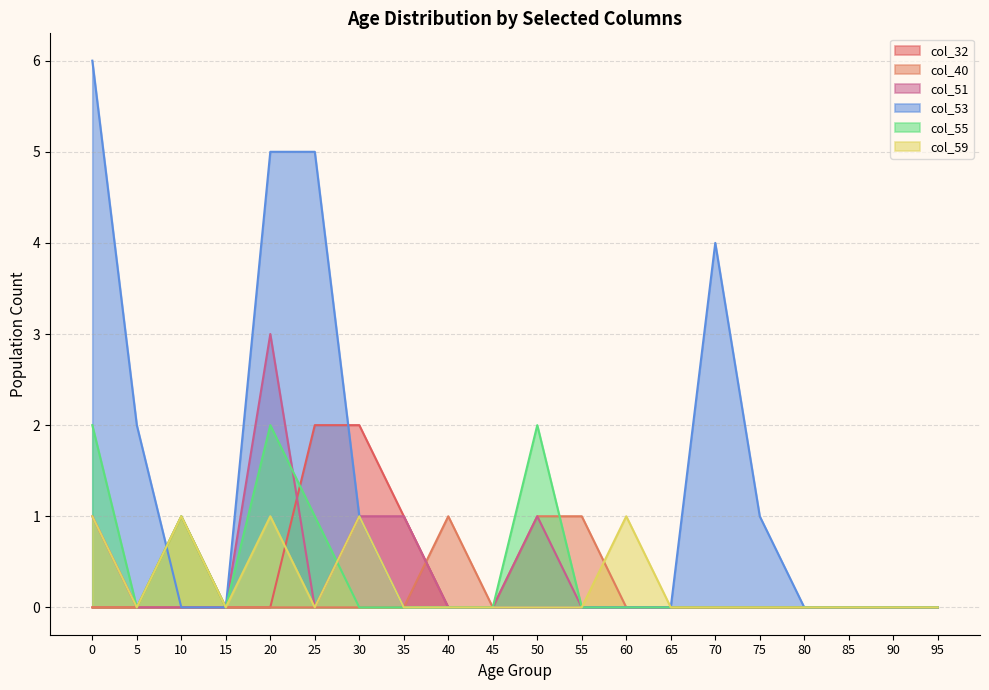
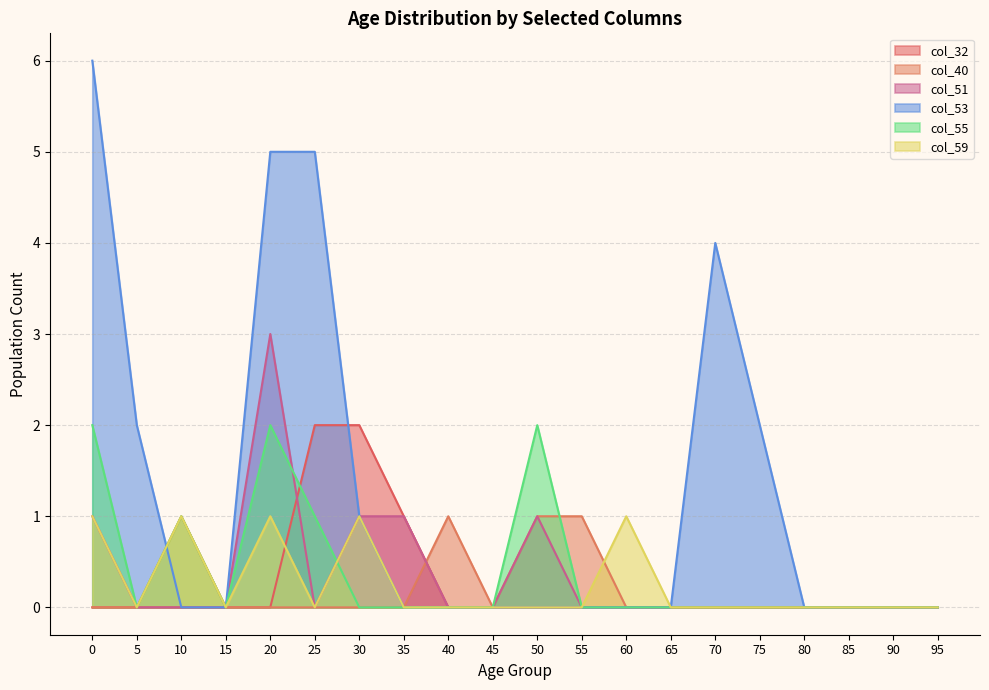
  {
    "col_53": {
      "0": 6,
      "5": 2,
      "20": 5,
      "25": 5,
      "70": 4,
-     "75": 1
+     "75": 2
    },
    "col_55": {
      "0": 2,
      "20": 2,
      "25": 1,
      "50": 2
    },
    "col_59": {
      "20": 1,
      "60": 1
    }
  }
